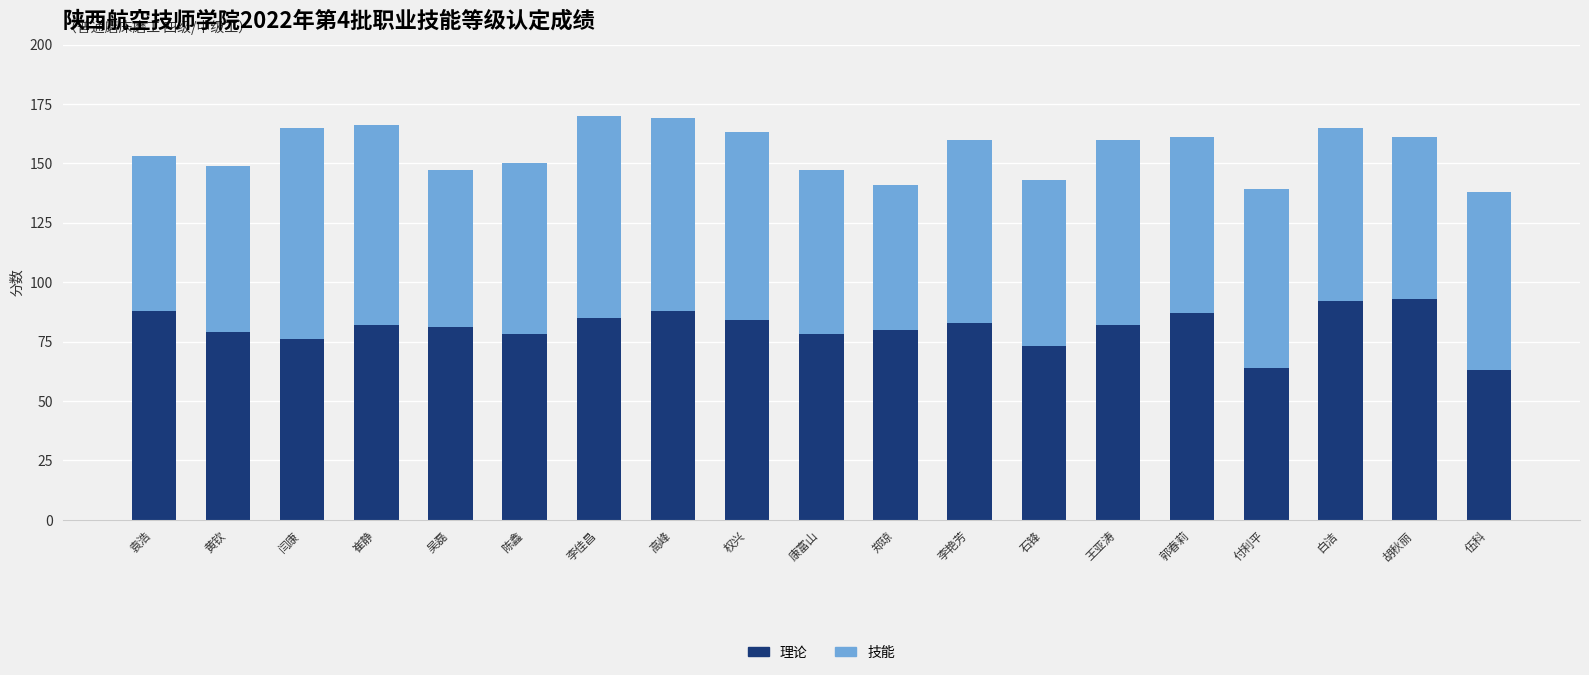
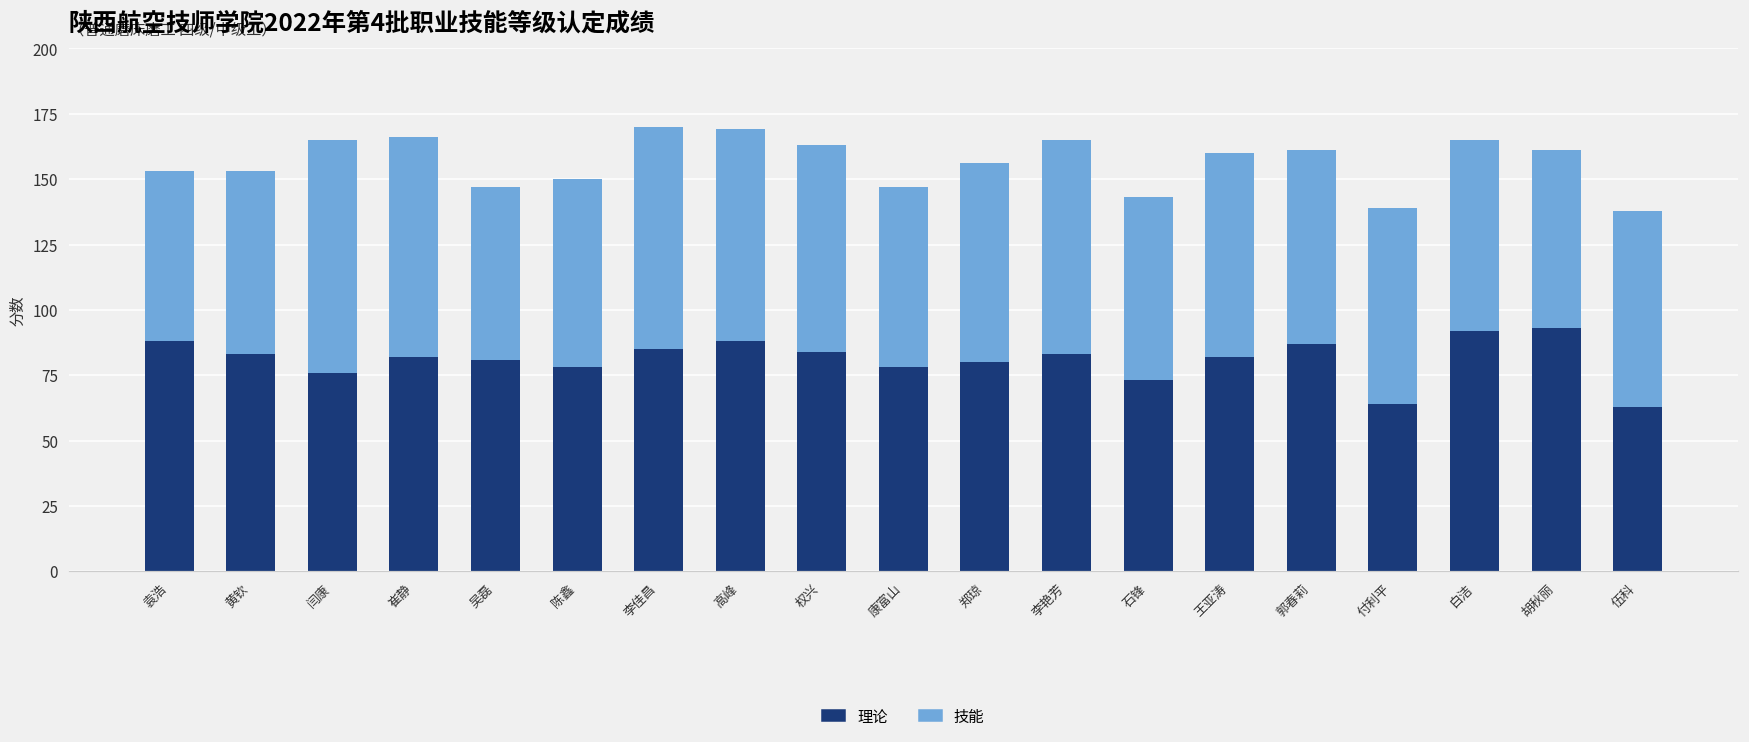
  {
    "理论": {
      "袁浩": 88,
-     "黄钦": 79,
+     "黄钦": 83,
      "闫康": 76,
      "崔静": 82,
      "吴磊": 81,
      "陈鑫": 78,
      "李佳昌": 85,
      "高峰": 88,
      "权兴": 84,
      "康富山": 78,
      "郑琼": 80,
      "李艳芳": 83,
      "石锋": 73,
      "王亚涛": 82,
      "郭春莉": 87,
      "付利平": 64,
      "白洁": 92,
      "胡秋丽": 93,
      "伍科": 63
    },
    "技能": {
      "袁浩": 65,
      "黄钦": 70,
      "闫康": 89,
      "崔静": 84,
      "吴磊": 66,
      "陈鑫": 72,
      "李佳昌": 85,
      "高峰": 81,
      "权兴": 79,
      "康富山": 69,
-     "郑琼": 61,
-     "李艳芳": 77,
+     "郑琼": 76,
+     "李艳芳": 82,
      "石锋": 70,
      "王亚涛": 78,
      "郭春莉": 74,
      "付利平": 75,
      "白洁": 73,
      "胡秋丽": 68,
      "伍科": 75
    }
  }
